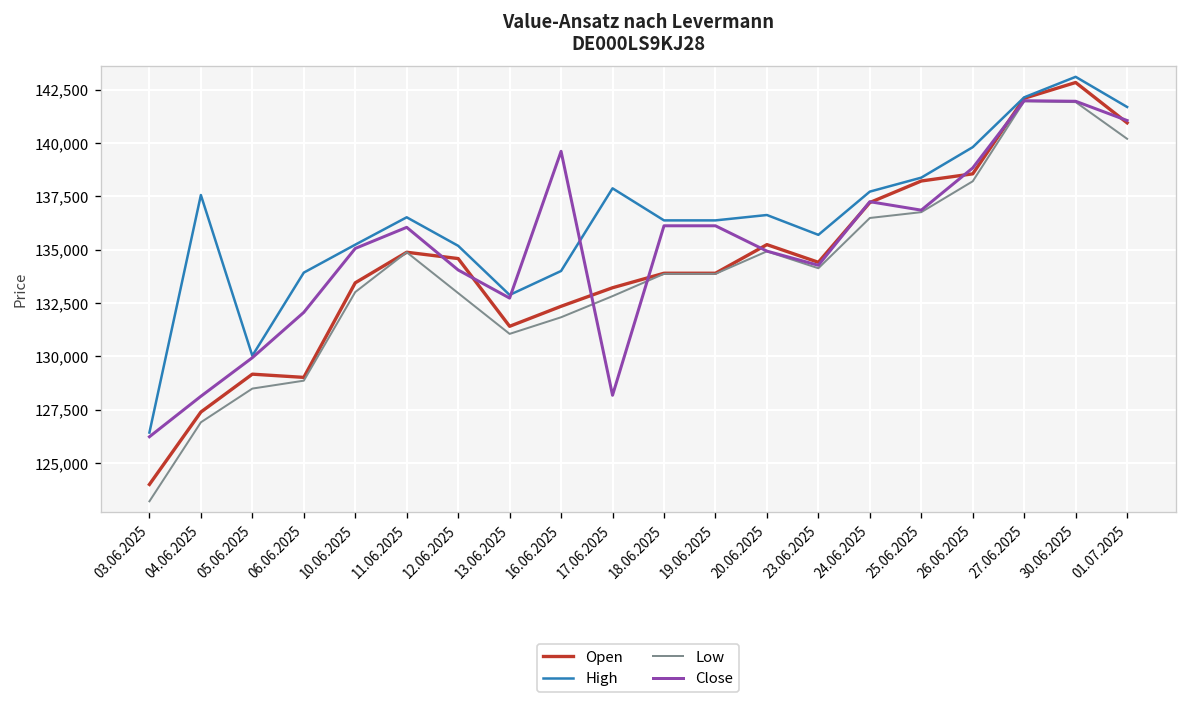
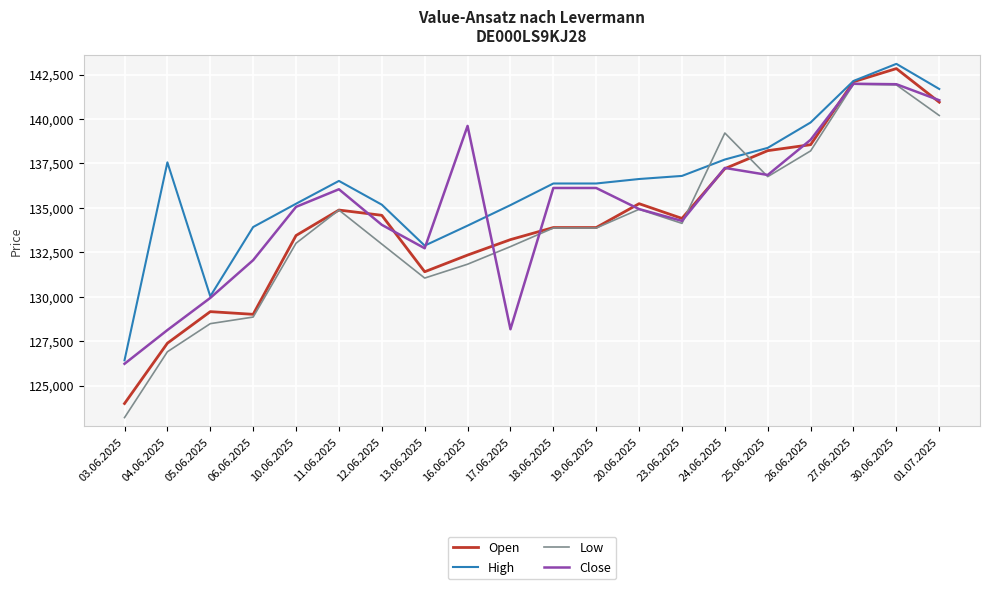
  {
    "Open": {
      "03.06.2025": "124,000",
      "04.06.2025": "127,400",
      "05.06.2025": "129,200",
      "06.06.2025": "129,000",
      "10.06.2025": "133,400",
      "12.06.2025": "134,600",
      "13.06.2025": "131,400",
      "16.06.2025": "132,300",
      "17.06.2025": "133,200",
      "20.06.2025": "135,200",
      "25.06.2025": "138,200",
      "26.06.2025": "138,600",
      "30.06.2025": "142,800"
    },
    "High": {
      "03.06.2025": "126,400",
      "04.06.2025": "137,600",
      "06.06.2025": "133,900",
      "10.06.2025": "135,200",
      "11.06.2025": "136,500",
      "12.06.2025": "135,200",
      "13.06.2025": "132,900",
      "16.06.2025": "134,000",
-     "17.06.2025": "137,900",
+     "17.06.2025": "135,200",
      "18.06.2025": "136,400",
      "19.06.2025": "136,400",
      "20.06.2025": "136,600",
-     "23.06.2025": "135,700",
+     "23.06.2025": "136,800",
      "24.06.2025": "137,700",
      "25.06.2025": "138,400",
      "26.06.2025": "139,800",
      "30.06.2025": "143,100",
      "01.07.2025": "141,700"
    },
    "Low": {
      "03.06.2025": "123,200",
      "04.06.2025": "126,900",
      "05.06.2025": "128,500",
      "06.06.2025": "128,900",
      "10.06.2025": "133,000",
      "12.06.2025": "133,000",
      "13.06.2025": "131,100",
      "16.06.2025": "131,800",
      "17.06.2025": "132,800",
-     "24.06.2025": "136,500",
+     "24.06.2025": "139,200",
      "26.06.2025": "138,200",
      "01.07.2025": "140,200"
    },
    "Close": {
      "03.06.2025": "126,200",
      "04.06.2025": "128,100",
      "06.06.2025": "132,100",
      "10.06.2025": "135,100",
      "11.06.2025": "136,000",
      "12.06.2025": "134,000",
      "13.06.2025": "132,700",
      "16.06.2025": "139,600",
      "17.06.2025": "128,200",
      "18.06.2025": "136,100",
      "19.06.2025": "136,100",
      "26.06.2025": "138,800"
    }
  }
